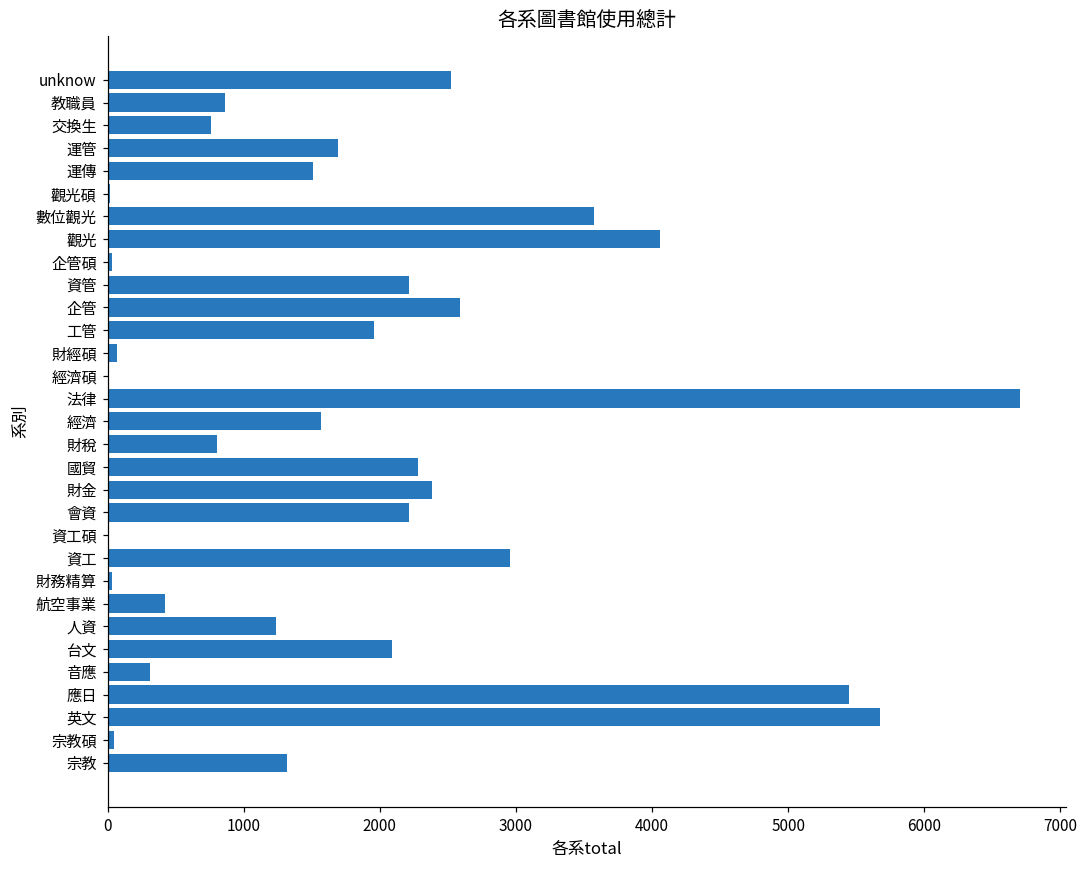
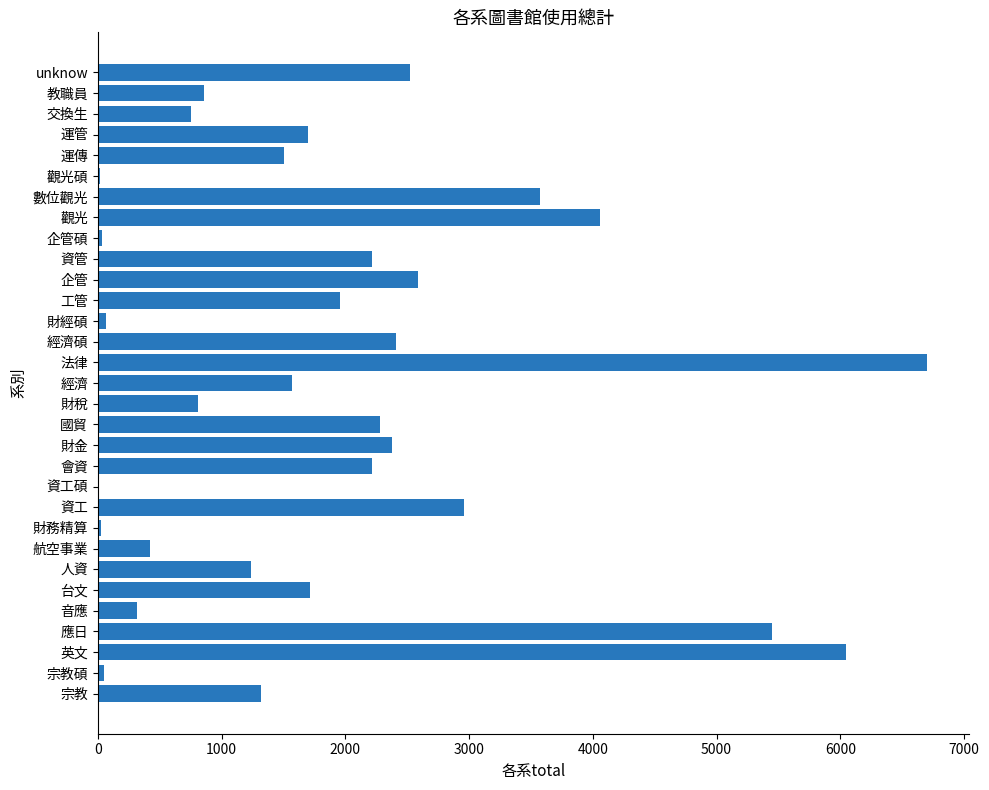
  {
    "unknow": 2520,
    "教職員": 860,
    "交換生": 760,
    "運管": 1700,
    "運傳": 1510,
    "數位觀光": 3580,
    "觀光": 4060,
    "企管碩": 40,
    "資管": 2210,
    "企管": 2590,
    "工管": 1960,
    "財經碩": 70,
-   "經濟碩": 0,
+   "經濟碩": 2410,
    "法律": 6700,
    "經濟": 1570,
    "財稅": 810,
    "國貿": 2280,
    "財金": 2380,
    "會資": 2210,
    "資工": 2960,
    "財務精算": 30,
    "航空事業": 420,
    "人資": 1240,
-   "台文": 2090,
+   "台文": 1710,
    "音應": 310,
    "應日": 5450,
-   "英文": 5670,
+   "英文": 6040,
    "宗教碩": 50,
    "宗教": 1320
  }
